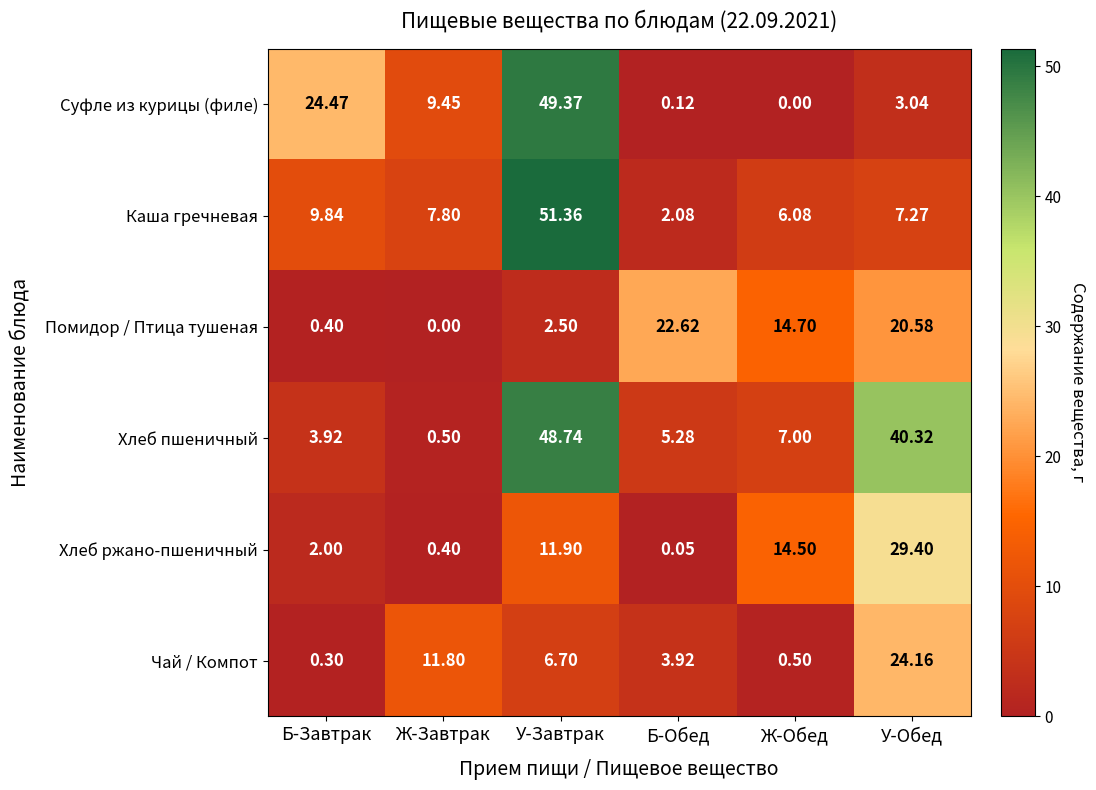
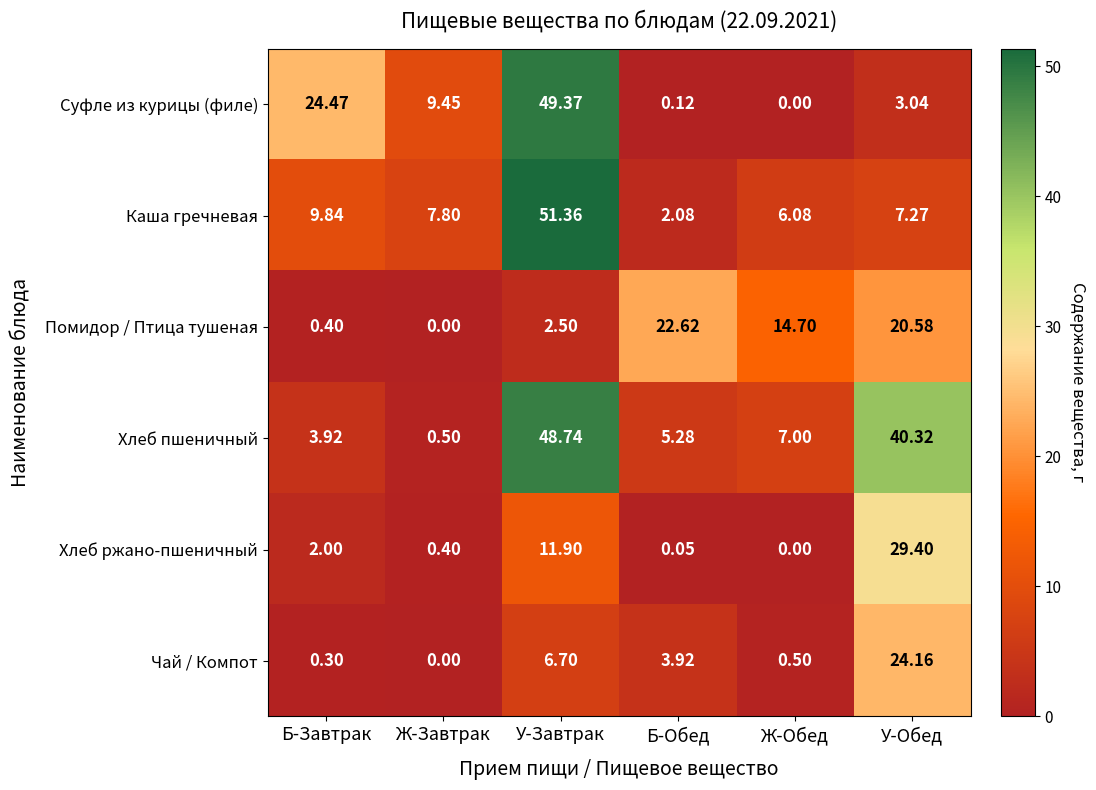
  {
    "Суфле из курицы (филе)": {
      "Б-Завтрак": 24.47,
      "Ж-Завтрак": 9.45,
      "У-Завтрак": 49.37,
      "Б-Обед": 0.12,
      "Ж-Обед": 0.00,
      "У-Обед": 3.04
    },
    "Каша гречневая": {
      "Б-Завтрак": 9.84,
      "Ж-Завтрак": 7.80,
      "У-Завтрак": 51.36,
      "Б-Обед": 2.08,
      "Ж-Обед": 6.08,
      "У-Обед": 7.27
    },
    "Помидор / Птица тушеная": {
      "Б-Завтрак": 0.40,
      "Ж-Завтрак": 0.00,
      "У-Завтрак": 2.50,
      "Б-Обед": 22.62,
      "Ж-Обед": 14.70,
      "У-Обед": 20.58
    },
    "Хлеб пшеничный": {
      "Б-Завтрак": 3.92,
      "Ж-Завтрак": 0.50,
      "У-Завтрак": 48.74,
      "Б-Обед": 5.28,
      "Ж-Обед": 7.00,
      "У-Обед": 40.32
    },
    "Хлеб ржано-пшеничный": {
      "Б-Завтрак": 2.00,
      "Ж-Завтрак": 0.40,
      "У-Завтрак": 11.90,
      "Б-Обед": 0.05,
-     "Ж-Обед": 14.50,
+     "Ж-Обед": 0.00,
      "У-Обед": 29.40
    },
    "Чай / Компот": {
      "Б-Завтрак": 0.30,
-     "Ж-Завтрак": 11.80,
+     "Ж-Завтрак": 0.00,
      "У-Завтрак": 6.70,
      "Б-Обед": 3.92,
      "Ж-Обед": 0.50,
      "У-Обед": 24.16
    }
  }
